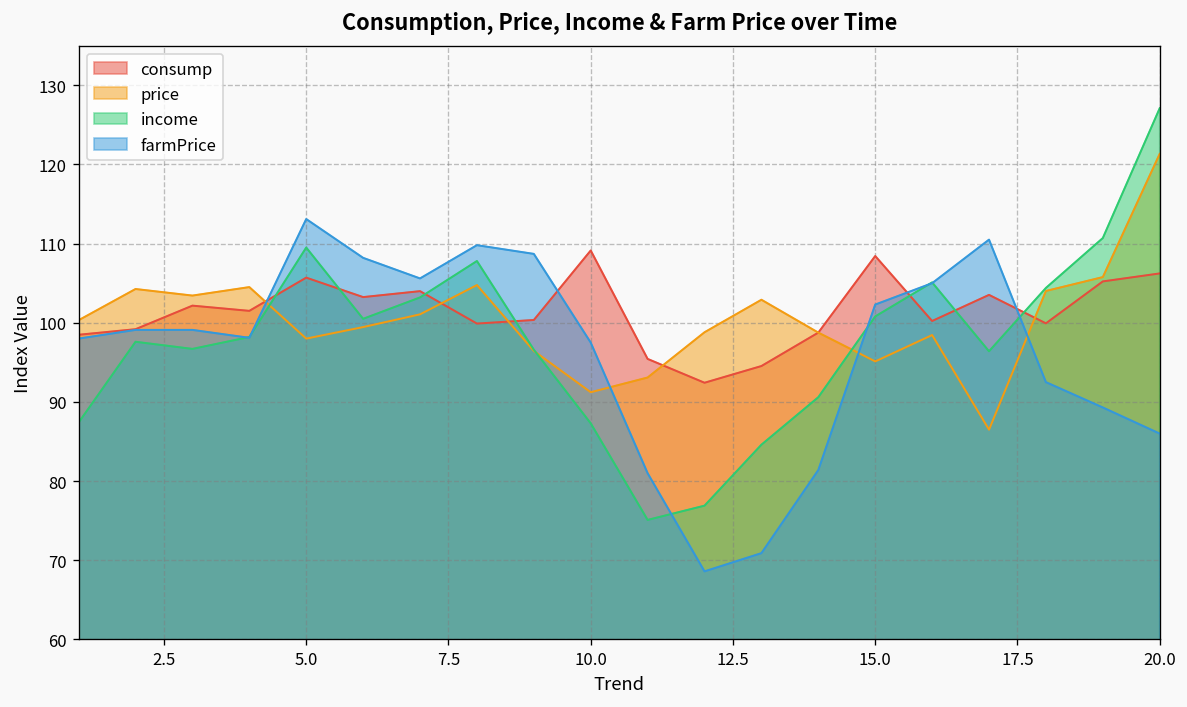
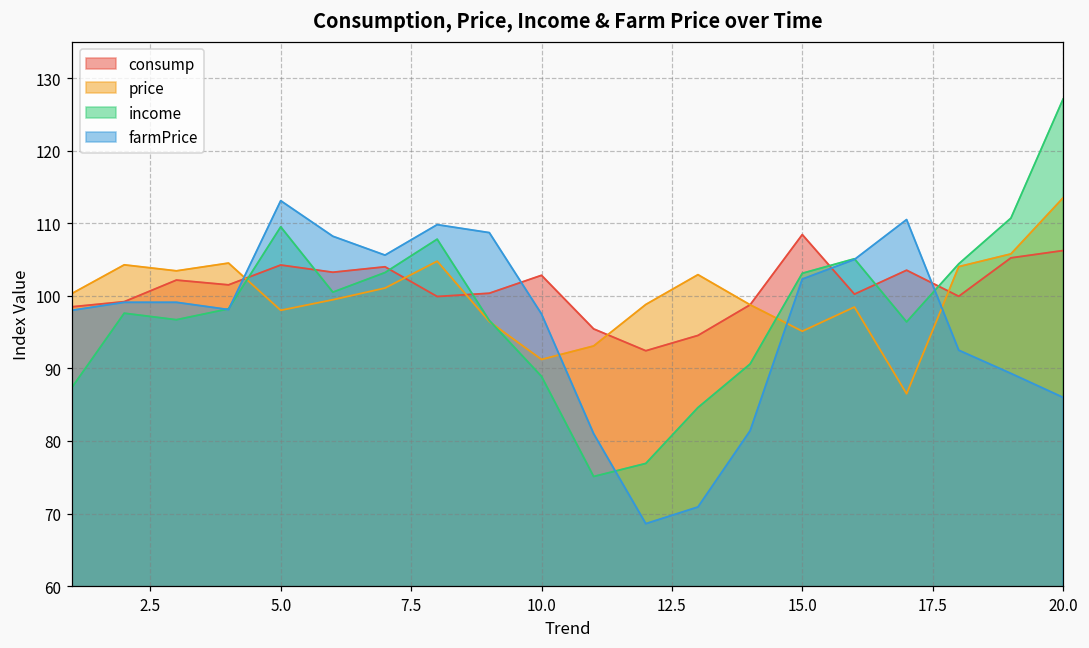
  {
    "consump": {
-     "5.0": 106,
-     "10.0": 109,
+     "5.0": 104,
+     "10.0": 103,
      "15.0": 108,
      "20.0": 106
    },
    "price": {
      "5.0": 98,
      "10.0": 91,
      "15.0": 95,
-     "20.0": 121
+     "20.0": 113
    },
    "income": {
      "5.0": 110,
-     "10.0": 87,
-     "15.0": 101,
+     "10.0": 89,
+     "15.0": 103,
      "20.0": 127
    },
    "farmPrice": {
      "5.0": 113,
      "10.0": 98,
      "15.0": 102,
      "20.0": 86
    }
  }
